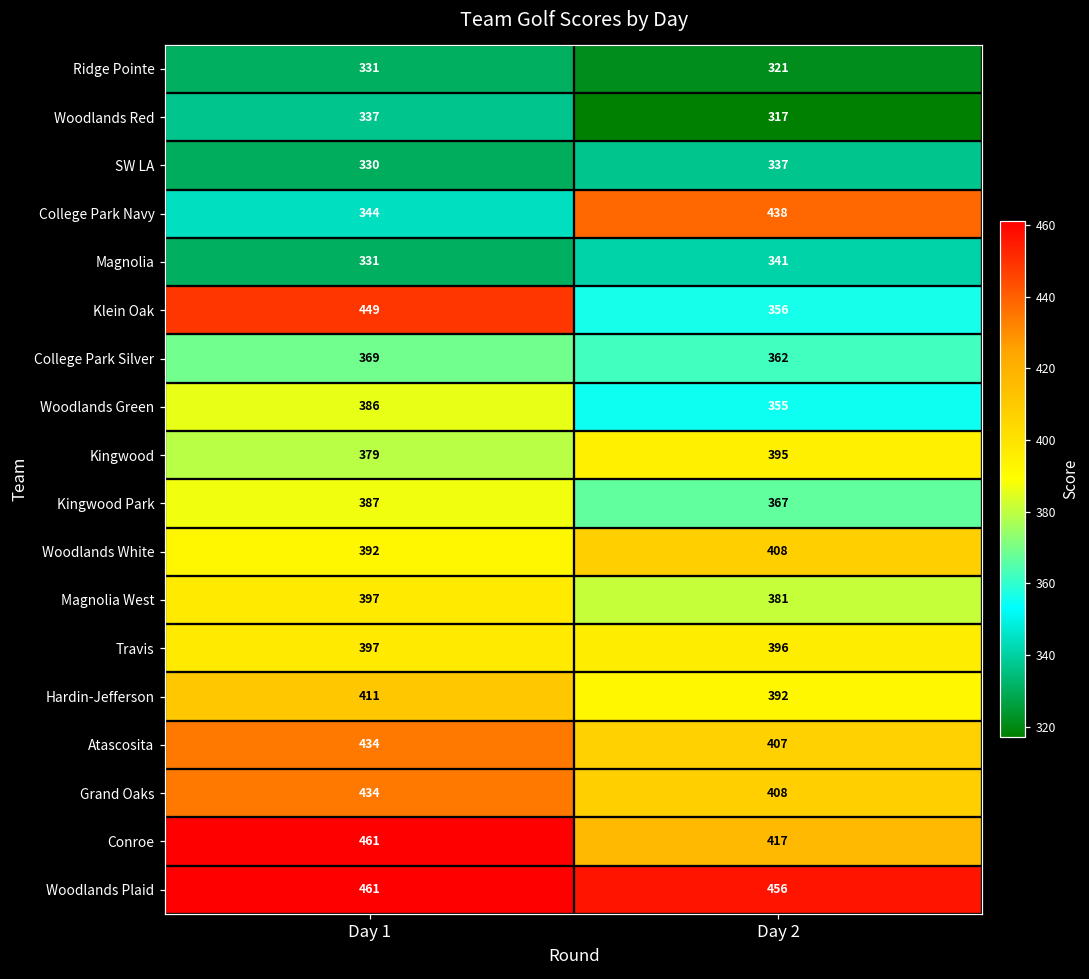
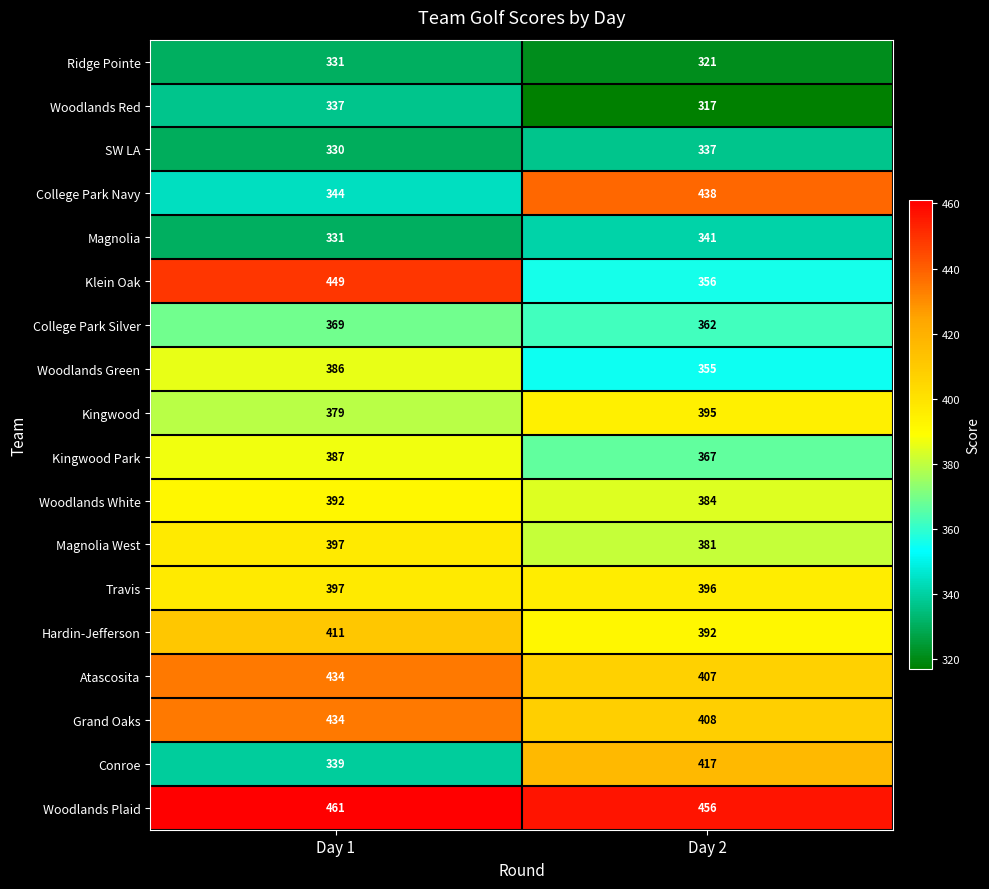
  {
    "Ridge Pointe": {
      "Day 1": 331,
      "Day 2": 321
    },
    "Woodlands Red": {
      "Day 1": 337,
      "Day 2": 317
    },
    "SW LA": {
      "Day 1": 330,
      "Day 2": 337
    },
    "College Park Navy": {
      "Day 1": 344,
      "Day 2": 438
    },
    "Magnolia": {
      "Day 1": 331,
      "Day 2": 341
    },
    "Klein Oak": {
      "Day 1": 449,
      "Day 2": 356
    },
    "College Park Silver": {
      "Day 1": 369,
      "Day 2": 362
    },
    "Woodlands Green": {
      "Day 1": 386,
      "Day 2": 355
    },
    "Kingwood": {
      "Day 1": 379,
      "Day 2": 395
    },
    "Kingwood Park": {
      "Day 1": 387,
      "Day 2": 367
    },
    "Woodlands White": {
      "Day 1": 392,
-     "Day 2": 408
+     "Day 2": 384
    },
    "Magnolia West": {
      "Day 1": 397,
      "Day 2": 381
    },
    "Travis": {
      "Day 1": 397,
      "Day 2": 396
    },
    "Hardin-Jefferson": {
      "Day 1": 411,
      "Day 2": 392
    },
    "Atascosita": {
      "Day 1": 434,
      "Day 2": 407
    },
    "Grand Oaks": {
      "Day 1": 434,
      "Day 2": 408
    },
    "Conroe": {
-     "Day 1": 461,
+     "Day 1": 339,
      "Day 2": 417
    },
    "Woodlands Plaid": {
      "Day 1": 461,
      "Day 2": 456
    }
  }
